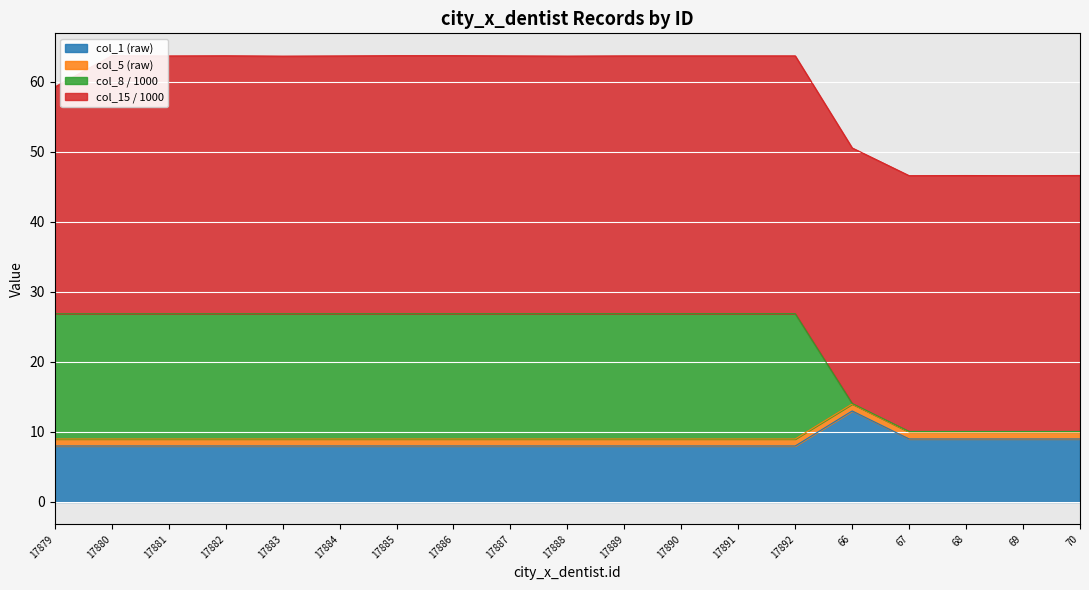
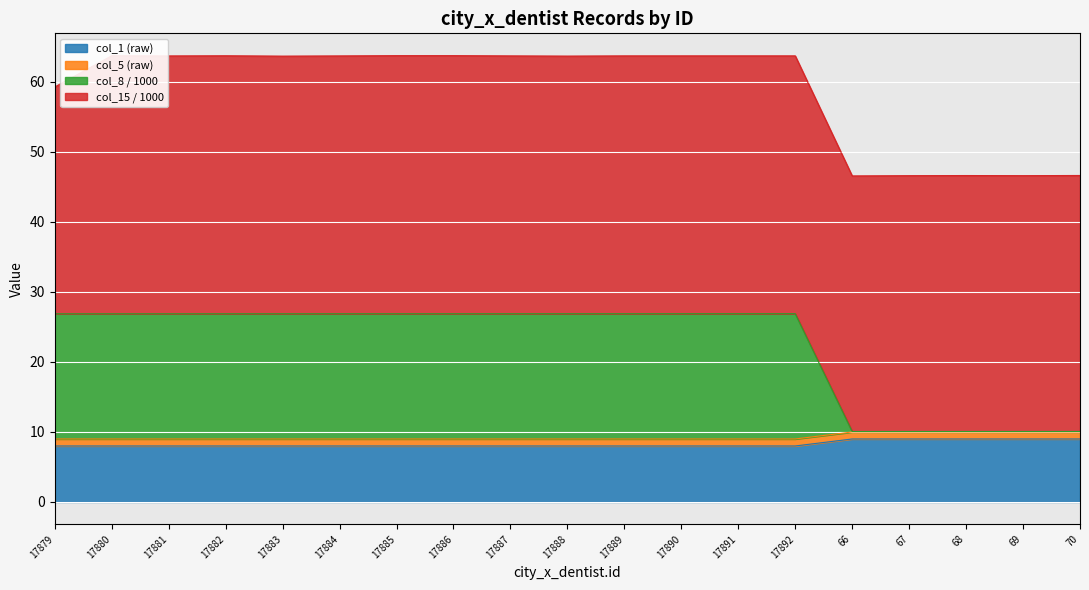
  {
    "col_1 (raw)": {
      "17879": 8,
      "17880": 8,
      "17881": 8,
      "17882": 8,
      "17883": 8,
      "17884": 8,
      "17885": 8,
      "17886": 8,
      "17887": 8,
      "17888": 8,
      "17889": 8,
      "17890": 8,
      "17891": 8,
      "17892": 8,
-     "66": 13,
+     "66": 9,
      "67": 9,
      "68": 9,
      "69": 9,
      "70": 9
    },
    "col_5 (raw)": {
      "17879": 1,
      "17880": 1,
      "17881": 1,
      "17882": 1,
      "17883": 1,
      "17884": 1,
      "17885": 1,
      "17886": 1,
      "17887": 1,
      "17888": 1,
      "17889": 1,
      "17890": 1,
      "17891": 1,
      "17892": 1
    },
    "col_8 / 1000": {
      "17879": 18,
      "17880": 18,
      "17881": 18,
      "17882": 18,
      "17883": 18,
      "17884": 18,
      "17885": 18,
      "17886": 18,
      "17887": 18,
      "17888": 18,
      "17889": 18,
      "17890": 18,
      "17891": 18,
      "17892": 18
    },
    "col_15 / 1000": {
      "17879": 32,
      "17881": 37,
      "17882": 37,
      "17883": 37,
      "17884": 37,
      "17885": 37,
      "17886": 37,
      "17887": 37,
      "17888": 37,
      "17889": 37,
      "17890": 37,
      "17891": 37,
      "17892": 37,
      "66": 37,
      "67": 37,
      "68": 37,
      "69": 37,
      "70": 37
    }
  }
